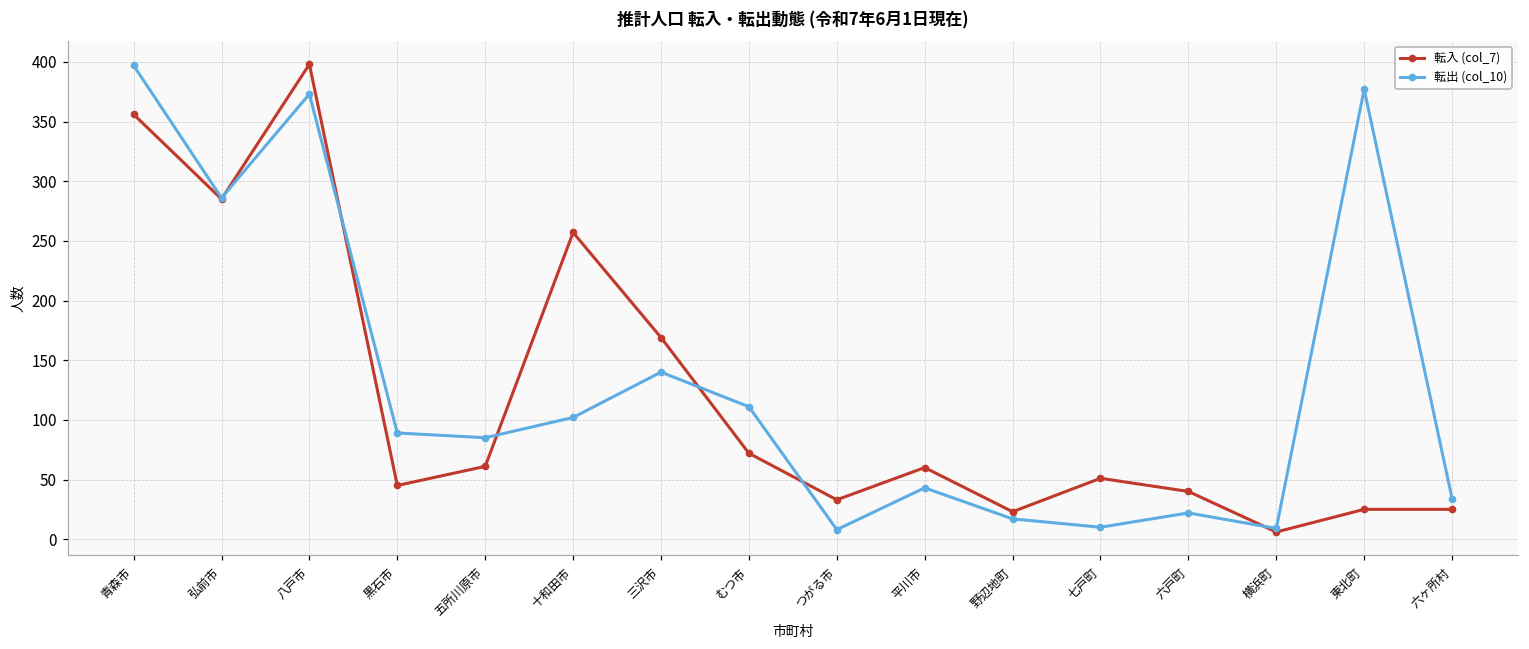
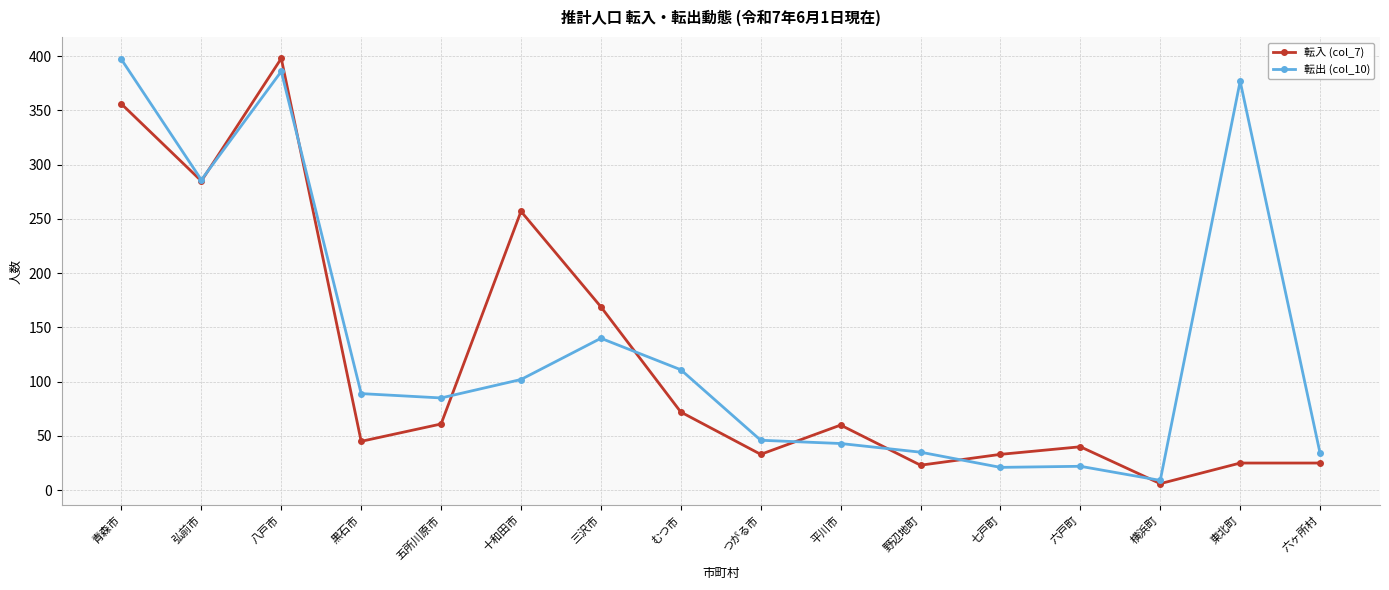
  {
    "転入 (col_7)": {
      "青森市": 356,
      "八戸市": 398,
      "黒石市": 45,
      "五所川原市": 61,
      "十和田市": 257,
      "三沢市": 169,
      "むつ市": 72,
      "つがる市": 33,
      "平川市": 60,
      "野辺地町": 23,
-     "七戸町": 51,
+     "七戸町": 33,
      "六戸町": 40,
      "横浜町": 6,
      "東北町": 25,
      "六ヶ所村": 25
    },
    "転出 (col_10)": {
      "青森市": 397,
-     "八戸市": 373,
+     "八戸市": 386,
      "黒石市": 89,
      "五所川原市": 85,
      "十和田市": 102,
      "三沢市": 140,
      "むつ市": 111,
-     "つがる市": 8,
+     "つがる市": 46,
      "平川市": 43,
-     "野辺地町": 17,
-     "七戸町": 10,
+     "野辺地町": 35,
+     "七戸町": 21,
      "六戸町": 22,
      "横浜町": 9,
      "東北町": 377,
      "六ヶ所村": 34
    }
  }
